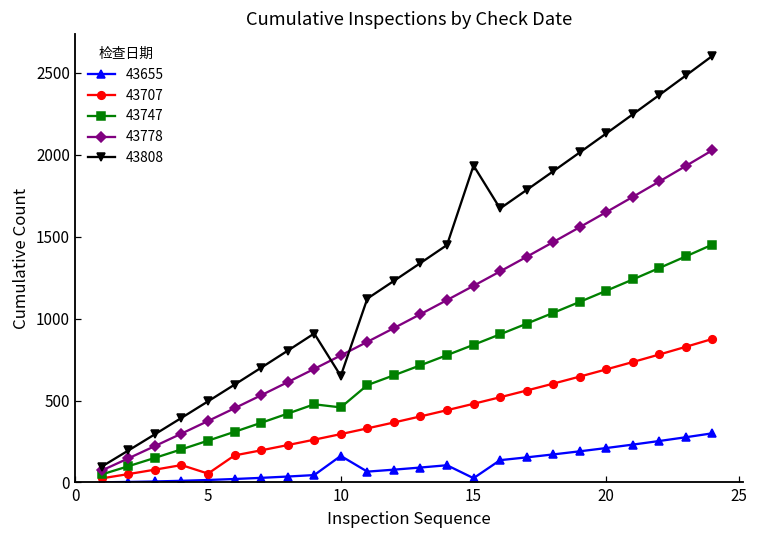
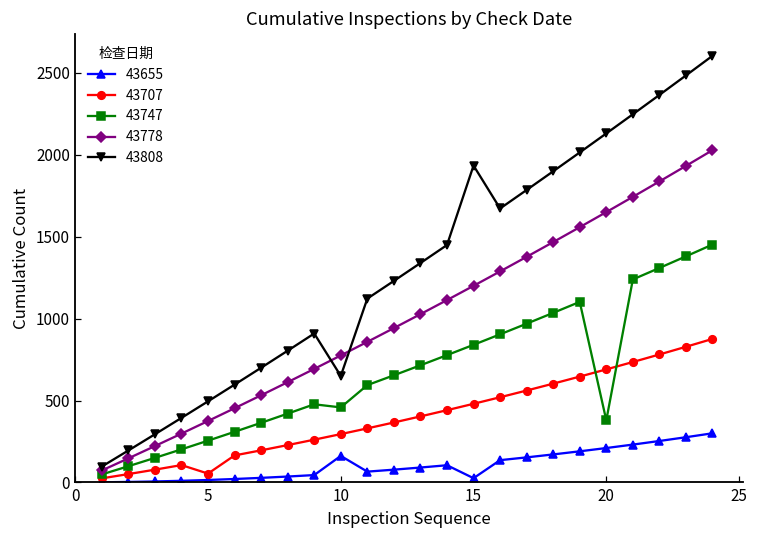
  {
    "43655": {
      "5": 20,
      "10": 160,
      "15": 30,
      "20": 210
    },
    "43707": {
      "5": 50,
      "10": 300,
      "15": 480,
      "20": 690
    },
    "43747": {
      "5": 260,
      "10": 460,
      "15": 840,
-     "20": 1170
+     "20": 380
    },
    "43778": {
      "5": 380,
      "10": 780,
      "15": 1200,
      "20": 1650
    },
    "43808": {
      "5": 500,
      "10": 650,
      "15": 1930,
      "20": 2130
    }
  }
